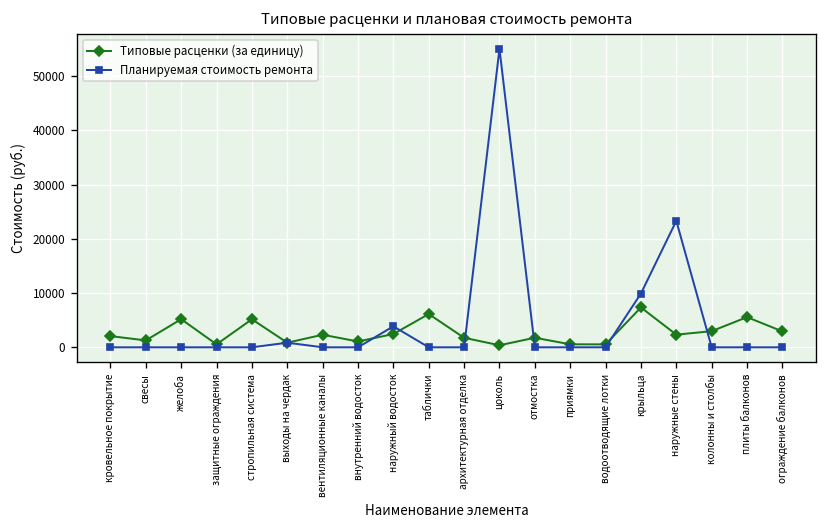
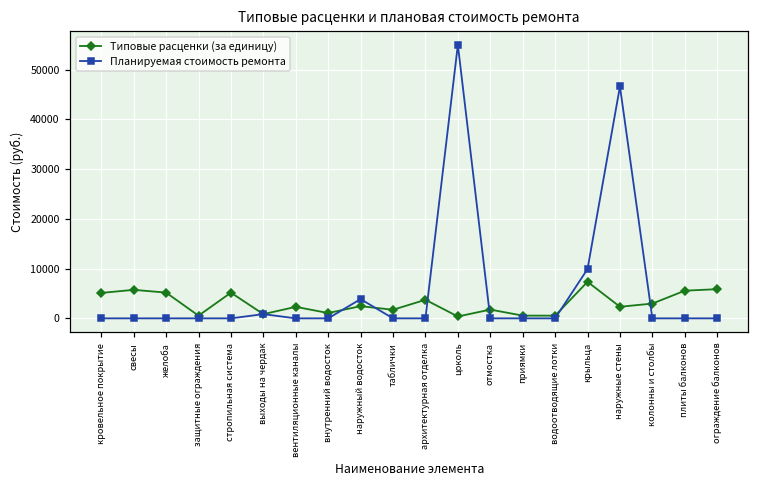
  {
    "Типовые расценки (за единицу)": {
-     "кровельное покрытие": 2000,
-     "свесы": 1000,
+     "кровельное покрытие": 5000,
+     "свесы": 6000,
      "желоба": 5000,
      "стропильная система": 5000,
      "вентиляционные каналы": 2000,
      "внутренний водосток": 1000,
      "наружный водосток": 2000,
-     "таблички": 6000,
-     "архитектурная отделка": 2000,
+     "таблички": 2000,
+     "архитектурная отделка": 4000,
      "цоколь": 0,
      "отмостка": 2000,
      "крыльца": 7000,
      "наружные стены": 2000,
      "колонны и столбы": 3000,
      "плиты балконов": 6000,
-     "ограждение балконов": 3000
+     "ограждение балконов": 6000
    },
    "Планируемая стоимость ремонта": {
      "кровельное покрытие": 0,
      "свесы": 0,
      "желоба": 0,
      "стропильная система": 0,
      "вентиляционные каналы": 0,
      "внутренний водосток": 0,
      "наружный водосток": 4000,
      "таблички": 0,
      "архитектурная отделка": 0,
      "цоколь": 55000,
      "отмостка": 0,
      "крыльца": 10000,
-     "наружные стены": 23000,
+     "наружные стены": 47000,
      "колонны и столбы": 0,
      "плиты балконов": 0,
      "ограждение балконов": 0
    }
  }
